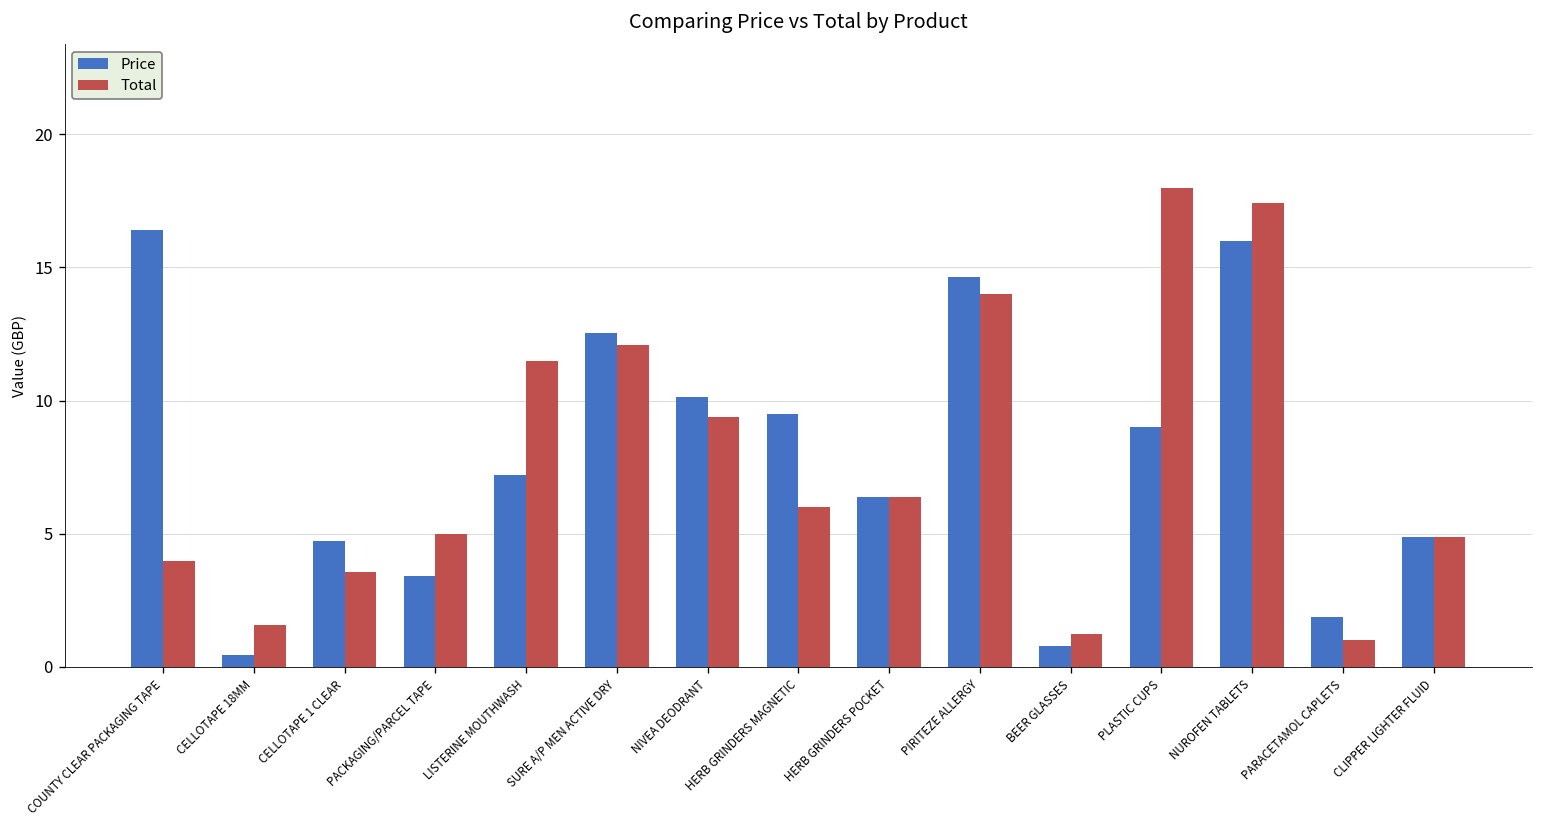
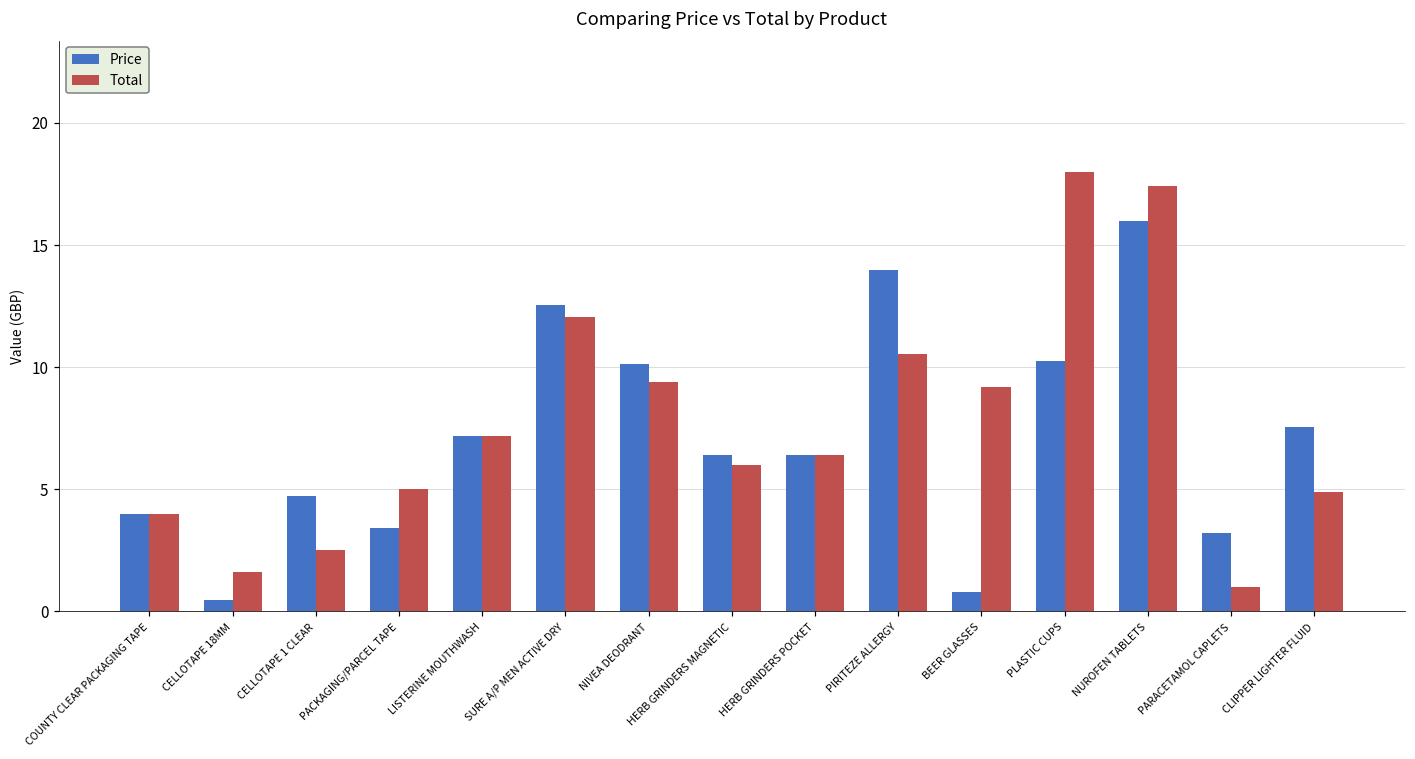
  {
    "Price": {
-     "COUNTY CLEAR PACKAGING TAPE": 16.4,
+     "COUNTY CLEAR PACKAGING TAPE": 4.0,
      "CELLOTAPE 18MM": 0.5,
      "CELLOTAPE 1 CLEAR": 4.7,
      "PACKAGING/PARCEL TAPE": 3.4,
      "LISTERINE MOUTHWASH": 7.2,
      "SURE A/P MEN ACTIVE DRY": 12.6,
      "NIVEA DEODRANT": 10.1,
-     "HERB GRINDERS MAGNETIC": 9.5,
+     "HERB GRINDERS MAGNETIC": 6.4,
      "HERB GRINDERS POCKET": 6.4,
-     "PIRITEZE ALLERGY": 14.6,
+     "PIRITEZE ALLERGY": 14.0,
      "BEER GLASSES": 0.8,
-     "PLASTIC CUPS": 9.0,
+     "PLASTIC CUPS": 10.3,
      "NUROFEN TABLETS": 16.0,
-     "PARACETAMOL CAPLETS": 1.9,
-     "CLIPPER LIGHTER FLUID": 4.9
+     "PARACETAMOL CAPLETS": 3.2,
+     "CLIPPER LIGHTER FLUID": 7.6
    },
    "Total": {
      "COUNTY CLEAR PACKAGING TAPE": 4.0,
      "CELLOTAPE 18MM": 1.6,
-     "CELLOTAPE 1 CLEAR": 3.6,
+     "CELLOTAPE 1 CLEAR": 2.5,
      "PACKAGING/PARCEL TAPE": 5.0,
-     "LISTERINE MOUTHWASH": 11.5,
+     "LISTERINE MOUTHWASH": 7.2,
      "SURE A/P MEN ACTIVE DRY": 12.1,
      "NIVEA DEODRANT": 9.4,
      "HERB GRINDERS MAGNETIC": 6.0,
      "HERB GRINDERS POCKET": 6.4,
-     "PIRITEZE ALLERGY": 14.0,
-     "BEER GLASSES": 1.3,
+     "PIRITEZE ALLERGY": 10.5,
+     "BEER GLASSES": 9.2,
      "PLASTIC CUPS": 18.0,
      "NUROFEN TABLETS": 17.4,
      "PARACETAMOL CAPLETS": 1.0,
      "CLIPPER LIGHTER FLUID": 4.9
    }
  }
